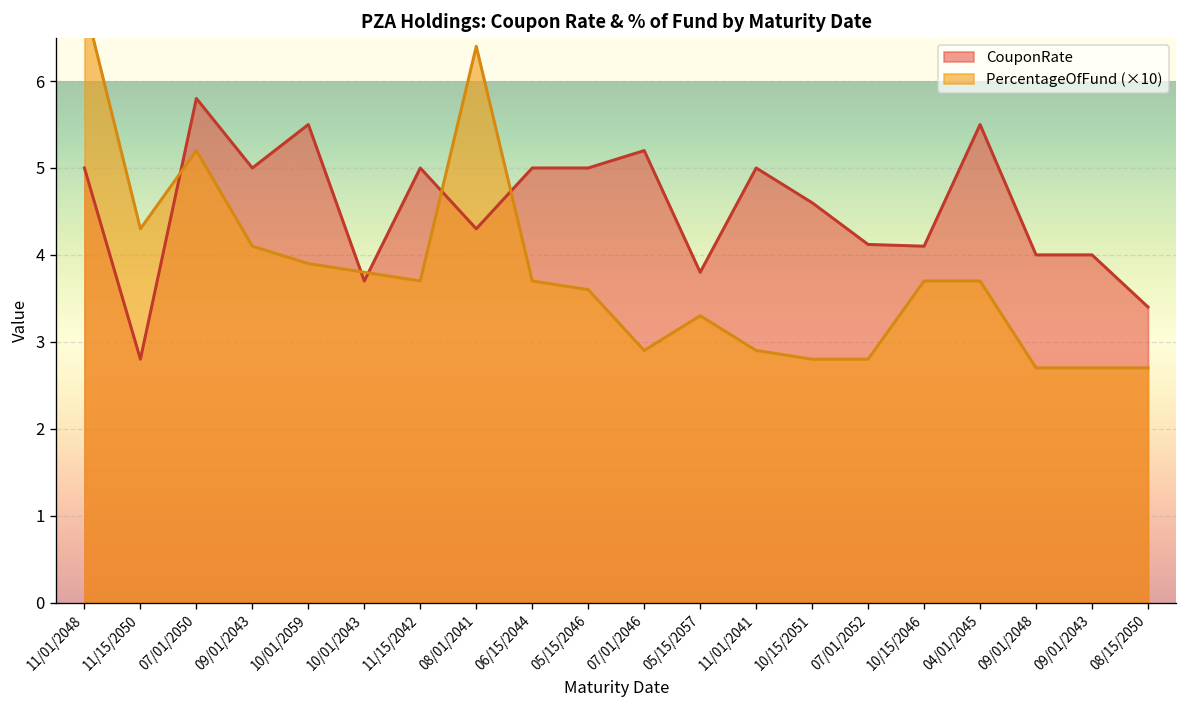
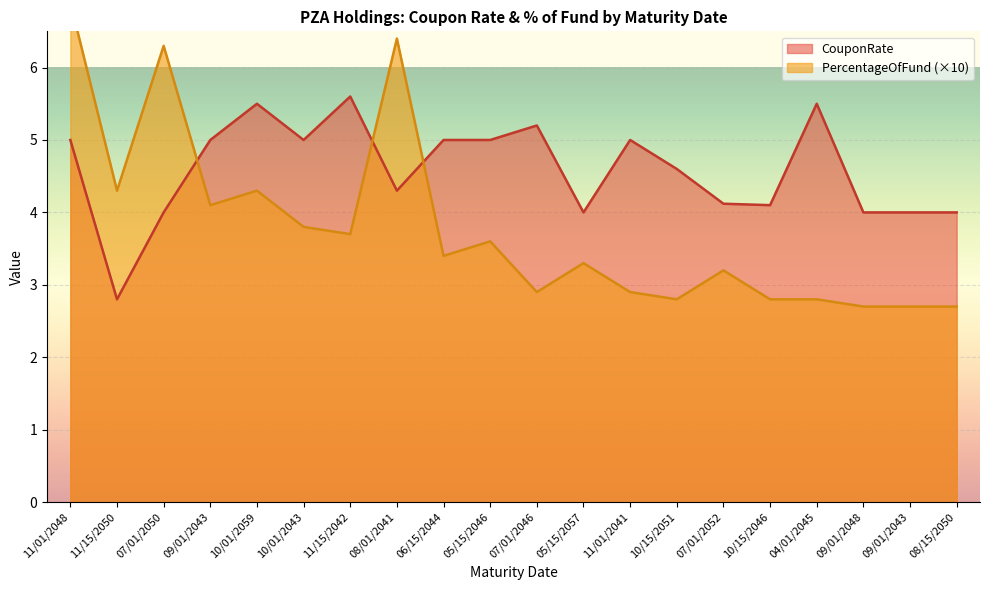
  {
    "CouponRate": {
      "11/01/2048": 5.0,
      "11/15/2050": 2.8,
-     "07/01/2050": 5.8,
+     "07/01/2050": 4.0,
      "10/01/2059": 5.5,
-     "10/01/2043": 3.7,
-     "11/15/2042": 5.0,
+     "10/01/2043": 5.0,
+     "11/15/2042": 5.6,
      "08/01/2041": 4.3,
      "06/15/2044": 5.0,
      "05/15/2046": 5.0,
      "07/01/2046": 5.2,
-     "05/15/2057": 3.8,
+     "05/15/2057": 4.0,
      "11/01/2041": 5.0,
      "10/15/2051": 4.6,
      "07/01/2052": 4.1,
      "10/15/2046": 4.1,
      "04/01/2045": 5.5,
      "09/01/2048": 4.0,
-     "08/15/2050": 3.4
+     "08/15/2050": 4.0
    },
    "PercentageOfFund (×10)": {
      "11/15/2050": 4.3,
-     "07/01/2050": 5.2,
-     "10/01/2059": 3.9,
+     "07/01/2050": 6.3,
+     "10/01/2059": 4.3,
      "10/01/2043": 3.8,
      "11/15/2042": 3.7,
      "08/01/2041": 6.4,
-     "06/15/2044": 3.7,
+     "06/15/2044": 3.4,
      "05/15/2046": 3.6,
      "07/01/2046": 2.9,
      "05/15/2057": 3.3,
      "11/01/2041": 2.9,
      "10/15/2051": 2.8,
-     "07/01/2052": 2.8,
-     "10/15/2046": 3.7,
-     "04/01/2045": 3.7,
+     "07/01/2052": 3.2,
+     "10/15/2046": 2.8,
+     "04/01/2045": 2.8,
      "09/01/2048": 2.7,
      "08/15/2050": 2.7
    }
  }
